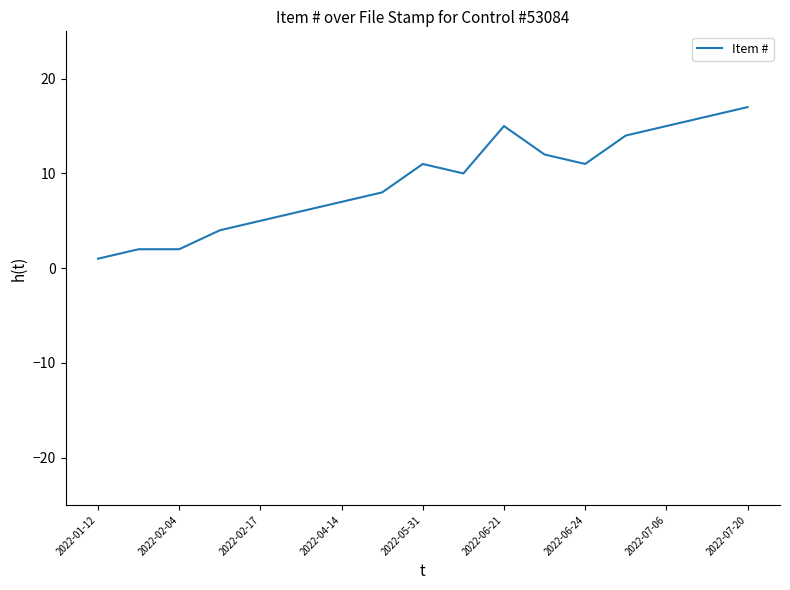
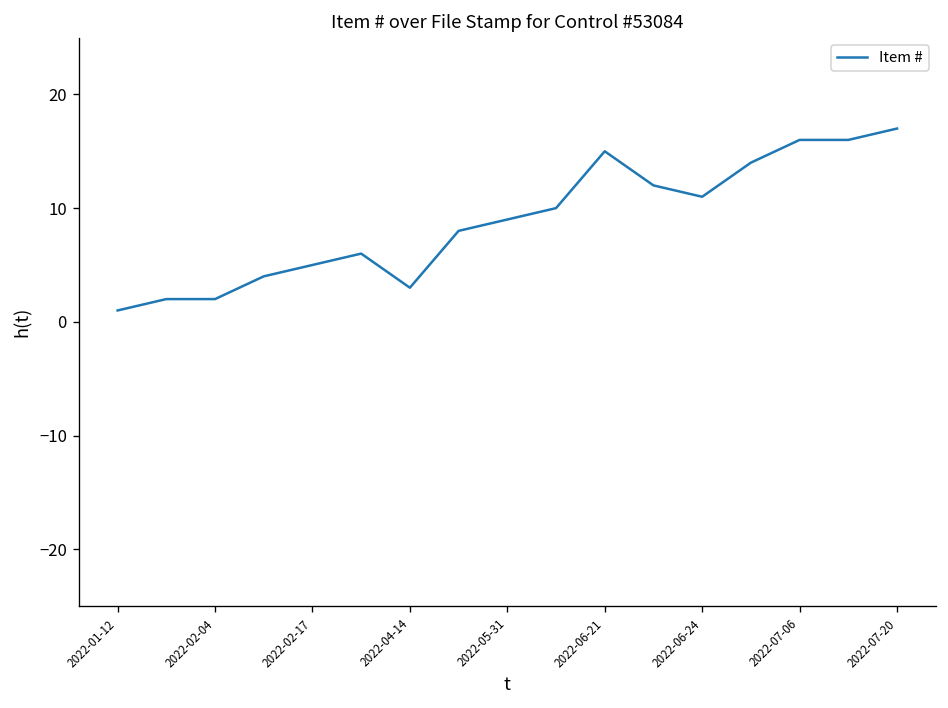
  {
    "2022-01-12": 1,
    "2022-02-04": 2,
    "2022-02-17": 5,
-   "2022-04-14": 7,
-   "2022-05-31": 11,
+   "2022-04-14": 3,
+   "2022-05-31": 9,
    "2022-06-21": 15,
    "2022-06-24": 11,
-   "2022-07-06": 15,
+   "2022-07-06": 16,
    "2022-07-20": 17
  }
